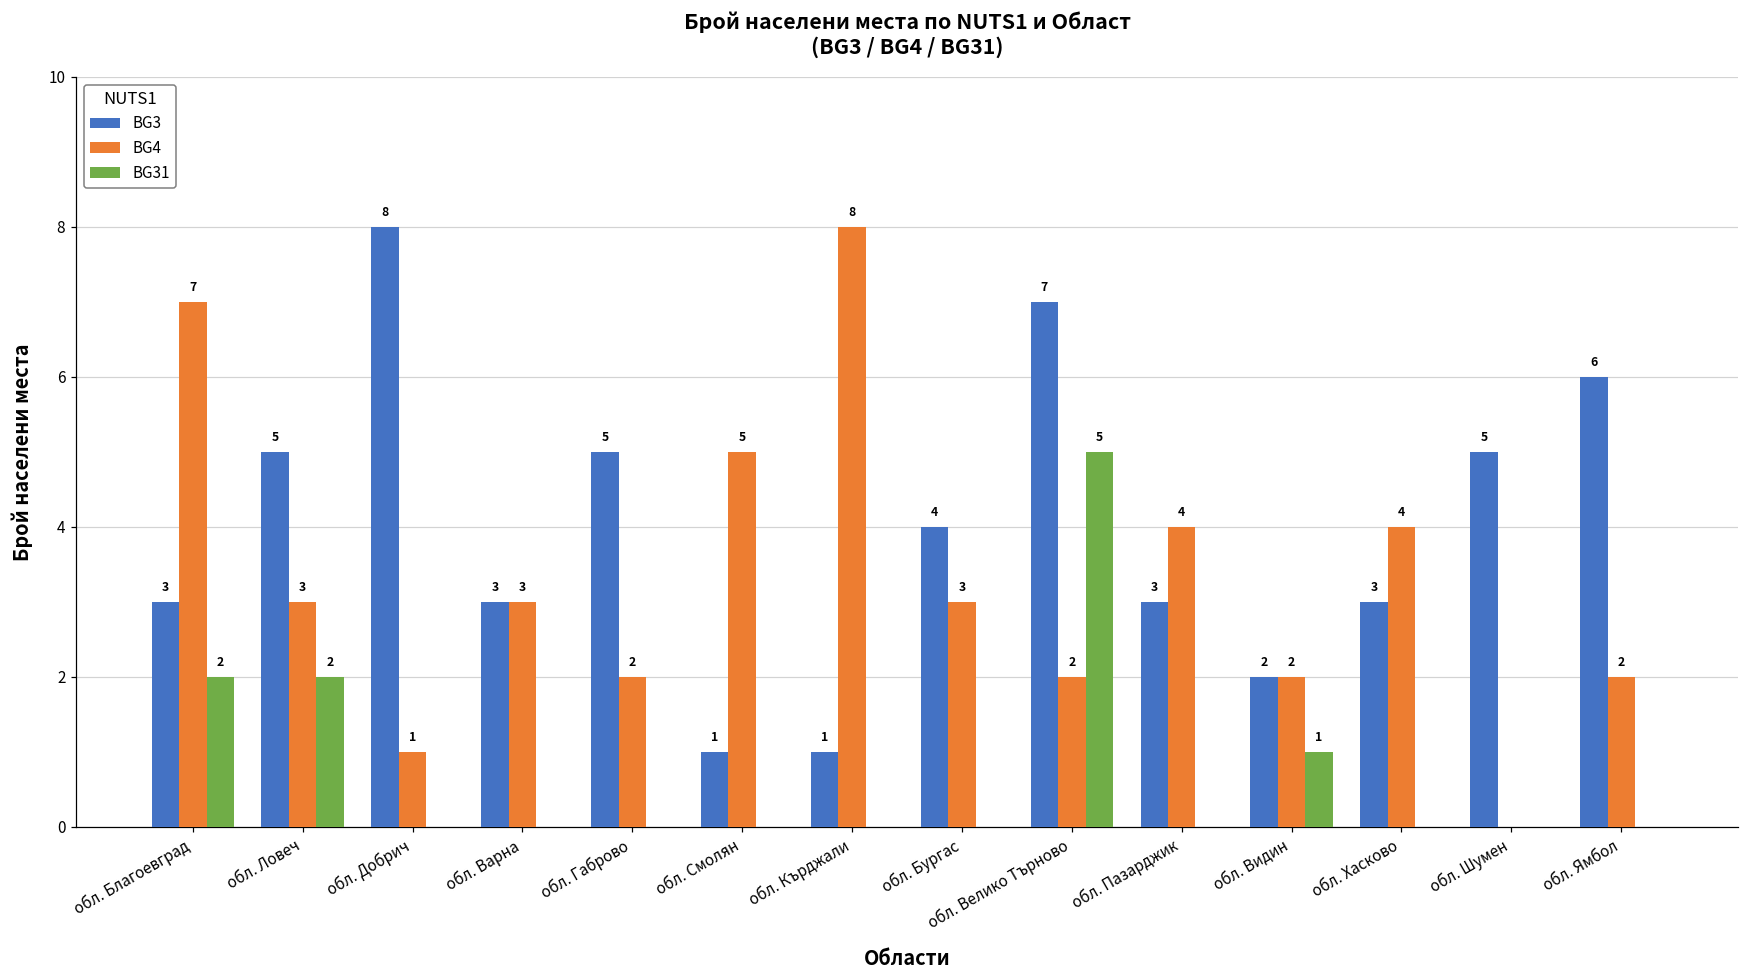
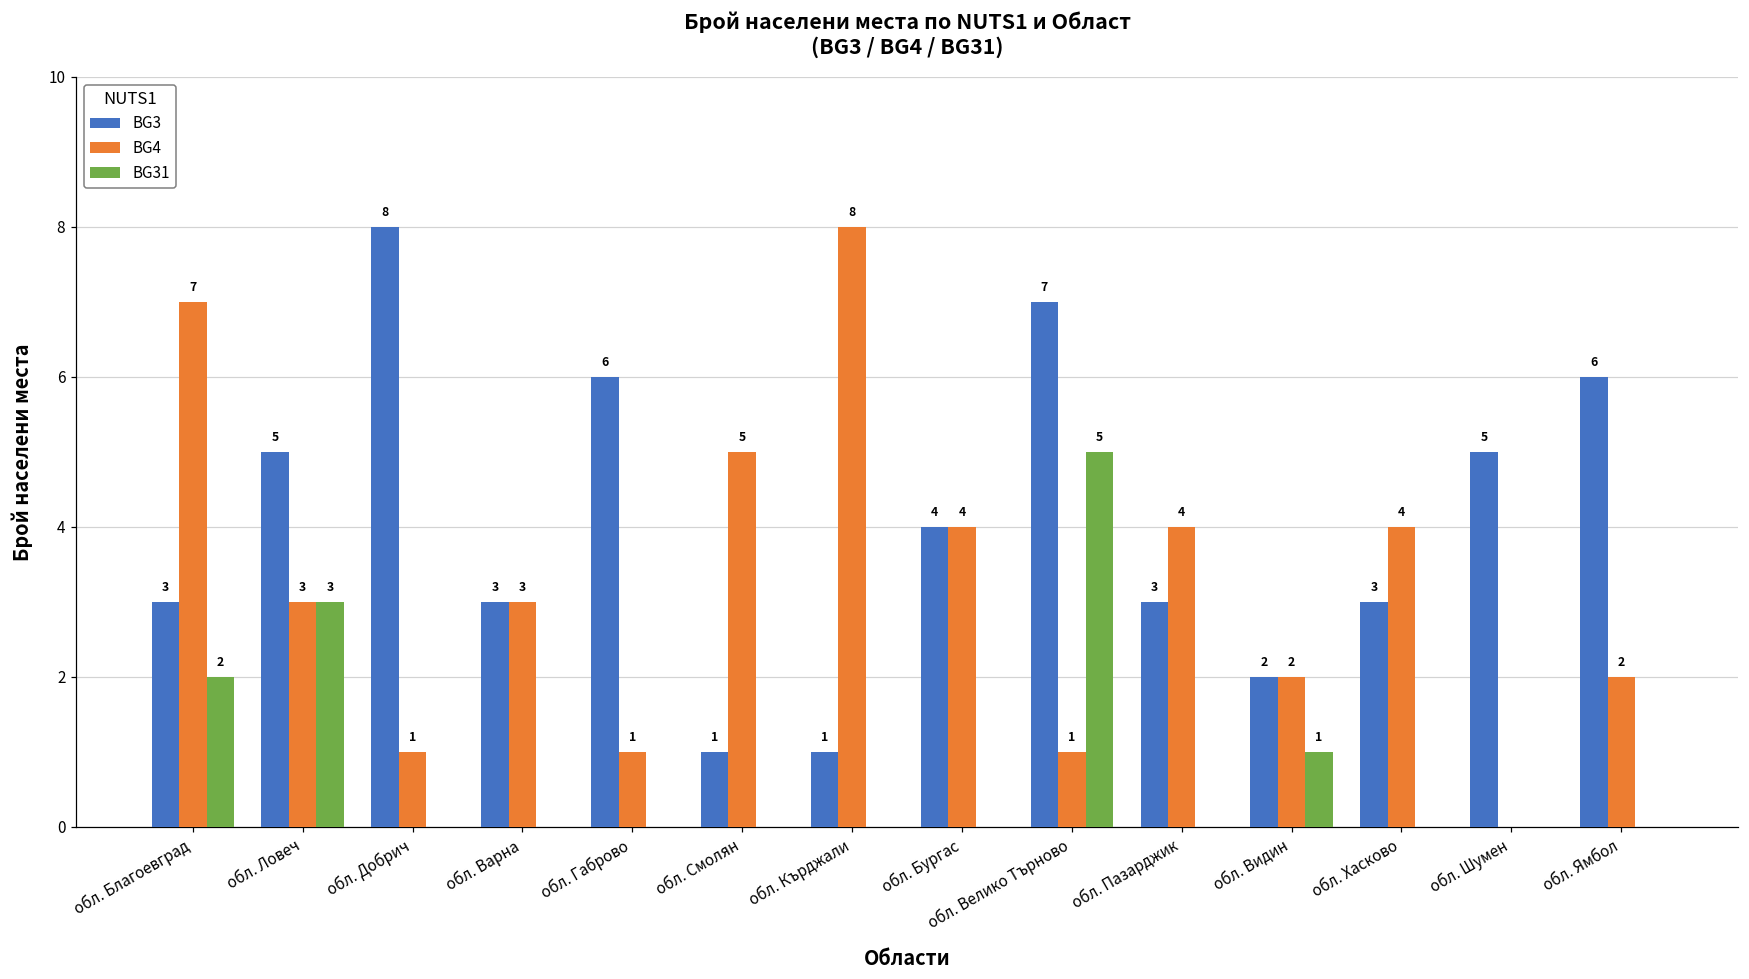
  {
    "BG3": {
      "обл. Благоевград": 3,
      "обл. Ловеч": 5,
      "обл. Добрич": 8,
      "обл. Варна": 3,
-     "обл. Габрово": 5,
+     "обл. Габрово": 6,
      "обл. Смолян": 1,
      "обл. Кърджали": 1,
      "обл. Бургас": 4,
      "обл. Велико Търново": 7,
      "обл. Пазарджик": 3,
      "обл. Видин": 2,
      "обл. Хасково": 3,
      "обл. Шумен": 5,
      "обл. Ямбол": 6
    },
    "BG4": {
      "обл. Благоевград": 7,
      "обл. Ловеч": 3,
      "обл. Добрич": 1,
      "обл. Варна": 3,
-     "обл. Габрово": 2,
+     "обл. Габрово": 1,
      "обл. Смолян": 5,
      "обл. Кърджали": 8,
-     "обл. Бургас": 3,
-     "обл. Велико Търново": 2,
+     "обл. Бургас": 4,
+     "обл. Велико Търново": 1,
      "обл. Пазарджик": 4,
      "обл. Видин": 2,
      "обл. Хасково": 4,
      "обл. Ямбол": 2
    },
    "BG31": {
      "обл. Благоевград": 2,
-     "обл. Ловеч": 2,
+     "обл. Ловеч": 3,
      "обл. Велико Търново": 5,
      "обл. Видин": 1
    }
  }
